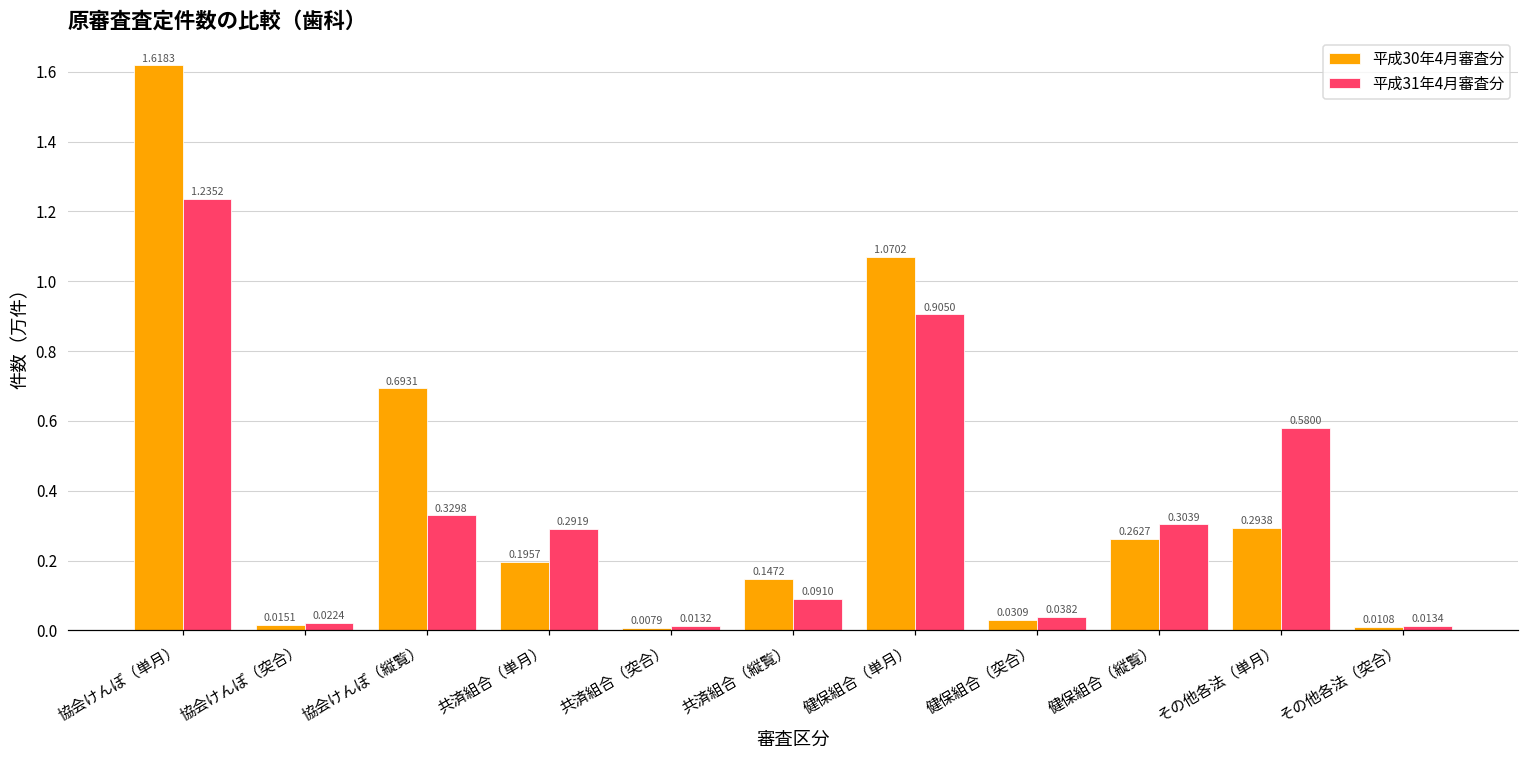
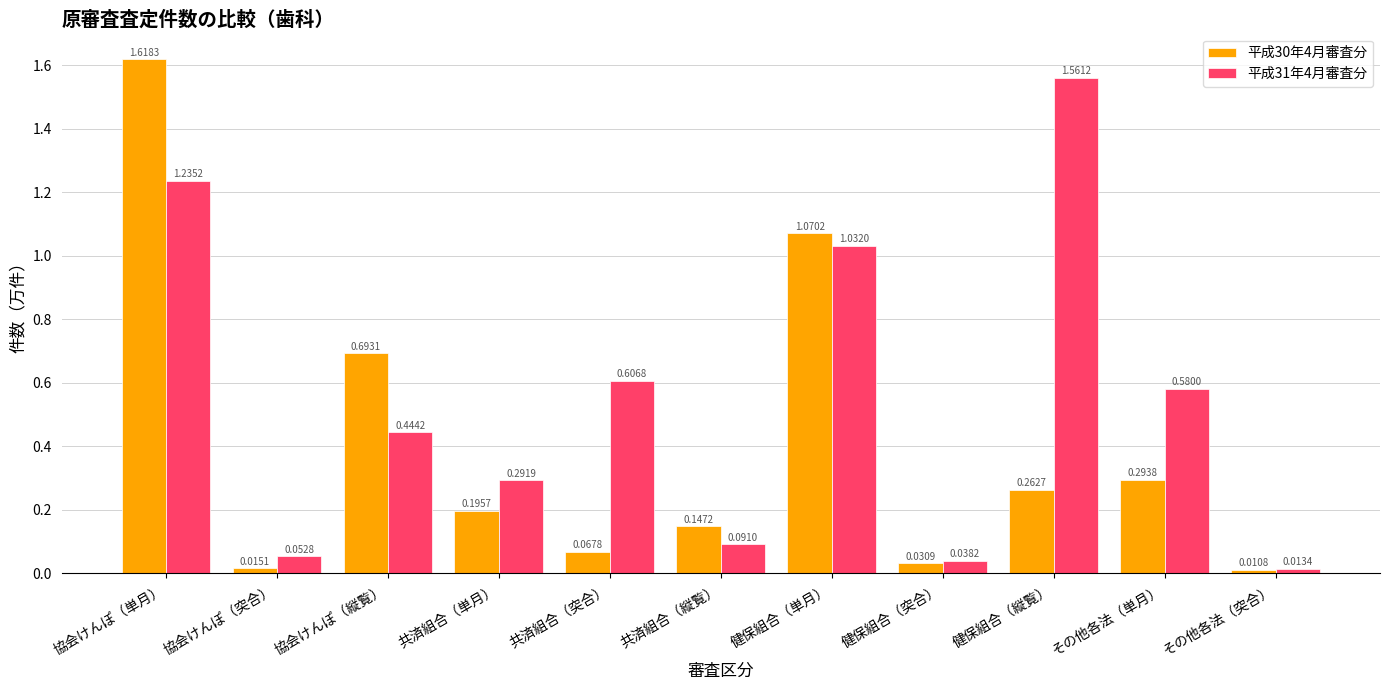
  {
    "平成30年4月審査分": {
      "協会けんぽ（単月）": 1.6183,
      "協会けんぽ（突合）": 0.0151,
      "協会けんぽ（縦覧）": 0.6931,
      "共済組合（単月）": 0.1957,
-     "共済組合（突合）": 0.0079,
+     "共済組合（突合）": 0.0678,
      "共済組合（縦覧）": 0.1472,
      "健保組合（単月）": 1.0702,
      "健保組合（突合）": 0.0309,
      "健保組合（縦覧）": 0.2627,
      "その他各法（単月）": 0.2938,
      "その他各法（突合）": 0.0108
    },
    "平成31年4月審査分": {
      "協会けんぽ（単月）": 1.2352,
-     "協会けんぽ（突合）": 0.0224,
-     "協会けんぽ（縦覧）": 0.3298,
+     "協会けんぽ（突合）": 0.0528,
+     "協会けんぽ（縦覧）": 0.4442,
      "共済組合（単月）": 0.2919,
-     "共済組合（突合）": 0.0132,
+     "共済組合（突合）": 0.6068,
      "共済組合（縦覧）": 0.0910,
-     "健保組合（単月）": 0.9050,
+     "健保組合（単月）": 1.0320,
      "健保組合（突合）": 0.0382,
-     "健保組合（縦覧）": 0.3039,
+     "健保組合（縦覧）": 1.5612,
      "その他各法（単月）": 0.5800,
      "その他各法（突合）": 0.0134
    }
  }
